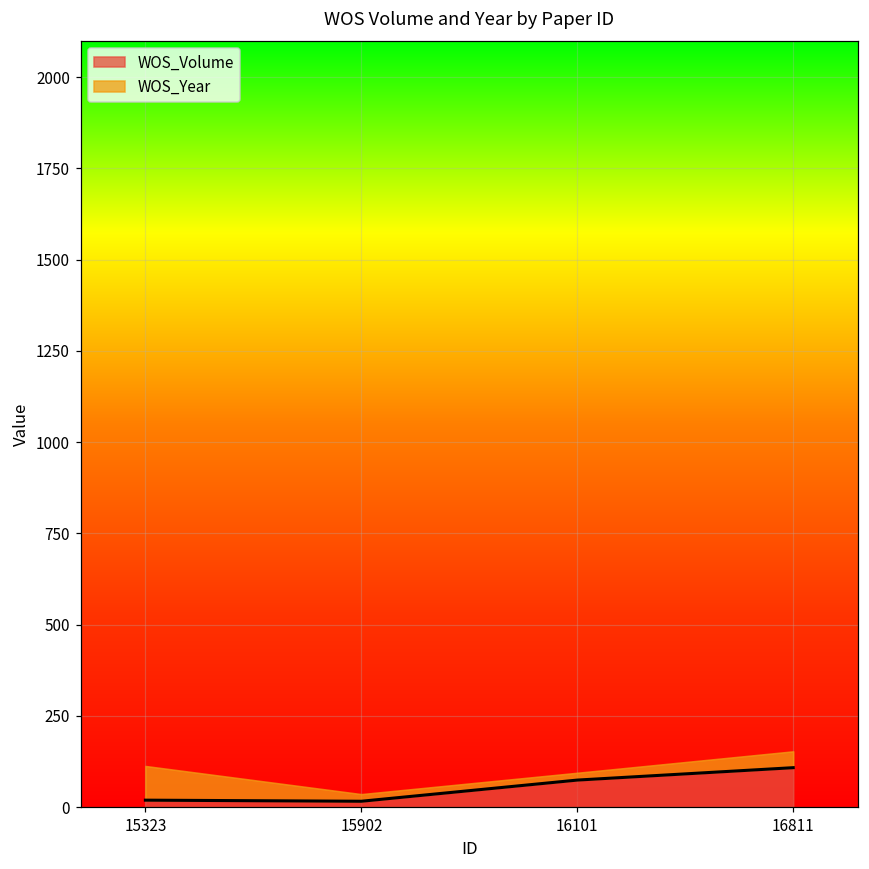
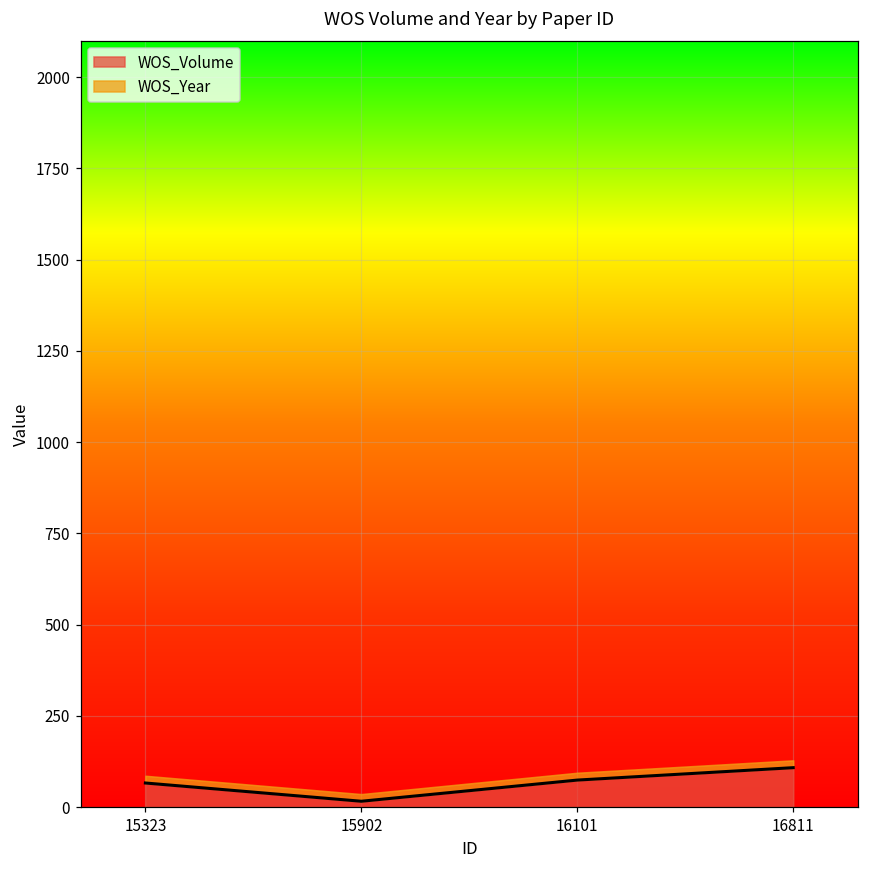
  {
    "WOS_Volume": {
-     "15323": 20,
+     "15323": 70,
      "15902": 20,
      "16101": 70,
      "16811": 110
    },
    "WOS_Year": {
-     "15323": 90,
+     "15323": 20,
      "15902": 20,
      "16101": 20,
-     "16811": 40
+     "16811": 20
    }
  }
